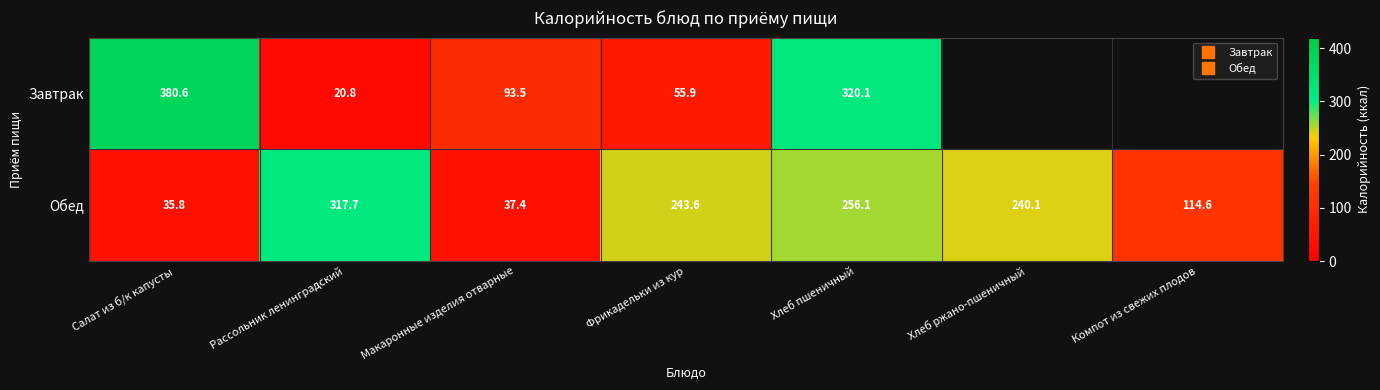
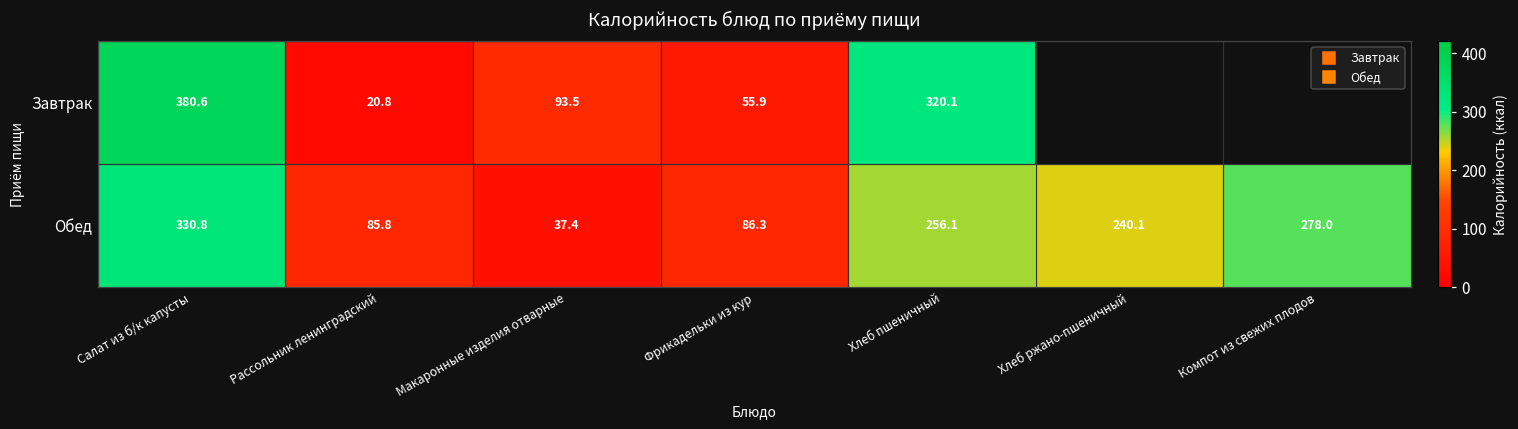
  {
    "Завтрак": {
      "Салат из б/к капусты": 380.6,
      "Рассольник ленинградский": 20.8,
      "Макаронные изделия отварные": 93.5,
      "Фрикадельки из кур": 55.9,
      "Хлеб пшеничный": 320.1
    },
    "Обед": {
-     "Салат из б/к капусты": 35.8,
-     "Рассольник ленинградский": 317.7,
+     "Салат из б/к капусты": 330.8,
+     "Рассольник ленинградский": 85.8,
      "Макаронные изделия отварные": 37.4,
-     "Фрикадельки из кур": 243.6,
+     "Фрикадельки из кур": 86.3,
      "Хлеб пшеничный": 256.1,
      "Хлеб ржано-пшеничный": 240.1,
-     "Компот из свежих плодов": 114.6
+     "Компот из свежих плодов": 278.0
    }
  }
